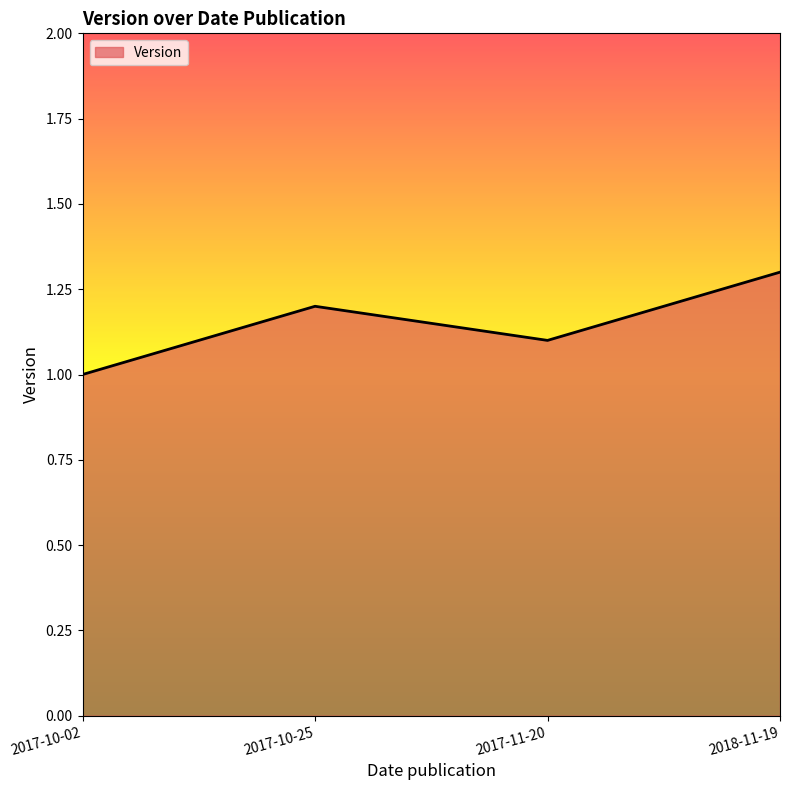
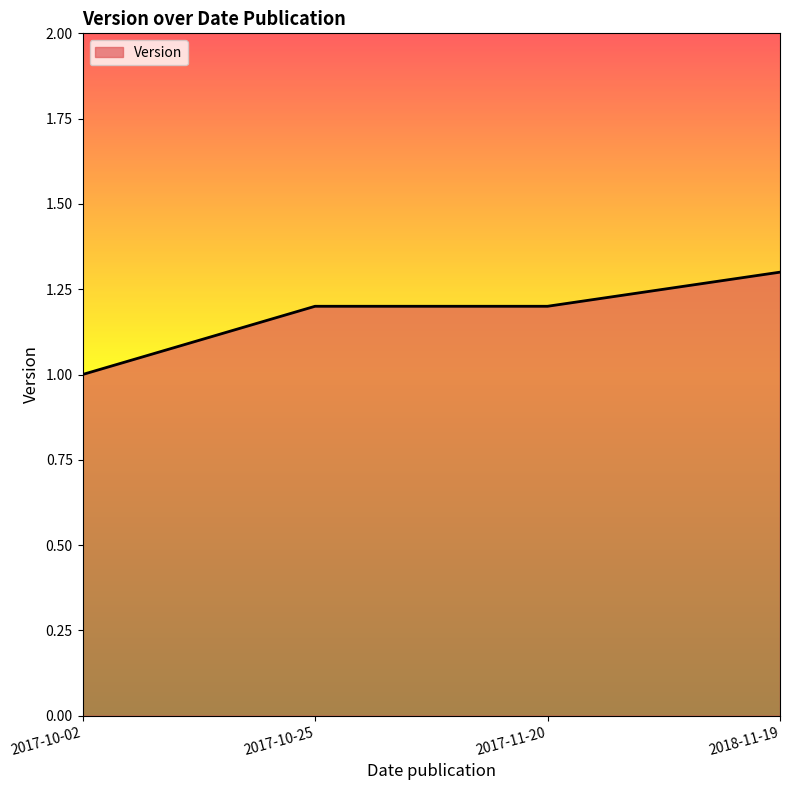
  {
    "2017-10-02": 1.0,
    "2017-10-25": 1.2,
-   "2017-11-20": 1.1,
+   "2017-11-20": 1.2,
    "2018-11-19": 1.3
  }
